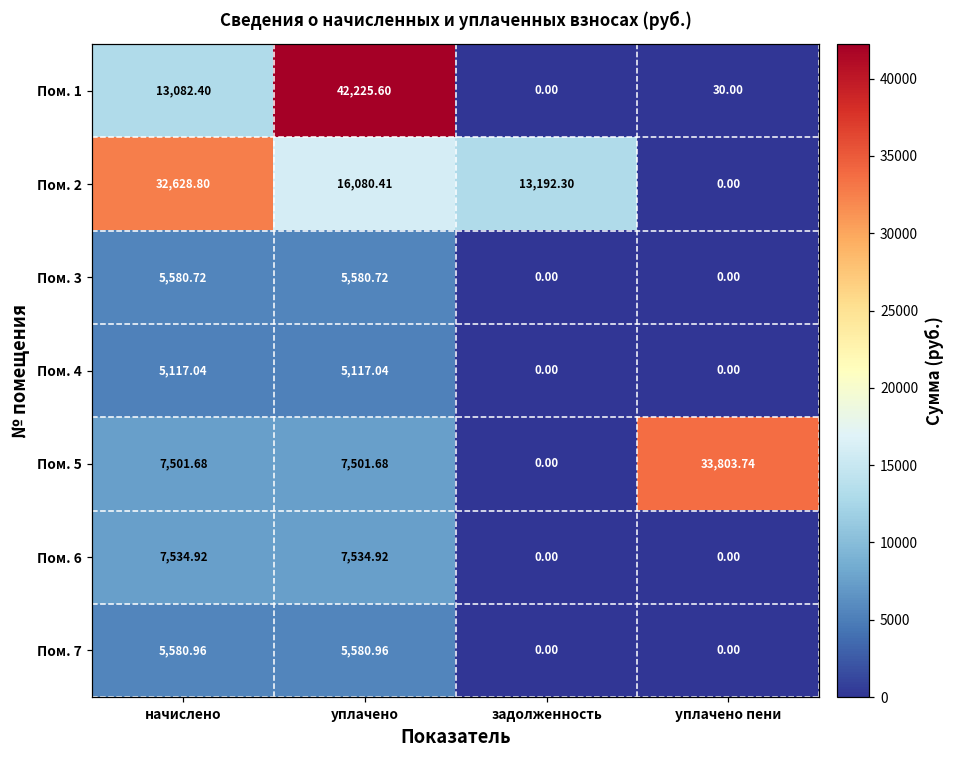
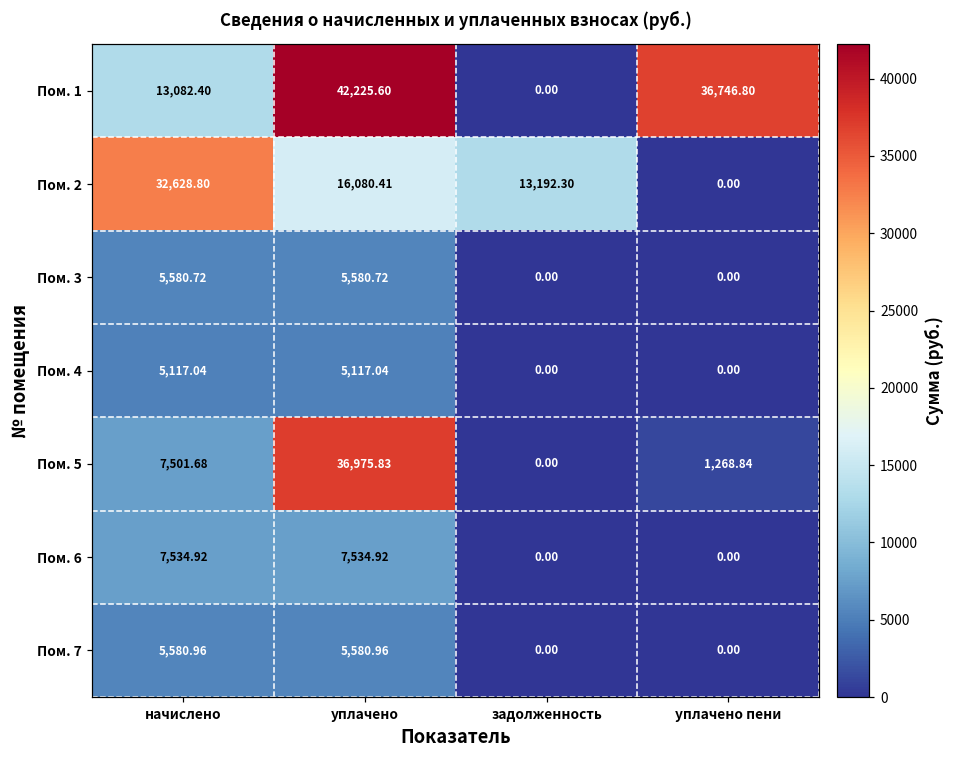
  {
    "Пом. 1": {
      "начислено": "13,082.40",
      "уплачено": "42,225.60",
      "задолженность": "0.00",
-     "уплачено пени": "30.00"
+     "уплачено пени": "36,746.80"
    },
    "Пом. 2": {
      "начислено": "32,628.80",
      "уплачено": "16,080.41",
      "задолженность": "13,192.30",
      "уплачено пени": "0.00"
    },
    "Пом. 3": {
      "начислено": "5,580.72",
      "уплачено": "5,580.72",
      "задолженность": "0.00",
      "уплачено пени": "0.00"
    },
    "Пом. 4": {
      "начислено": "5,117.04",
      "уплачено": "5,117.04",
      "задолженность": "0.00",
      "уплачено пени": "0.00"
    },
    "Пом. 5": {
      "начислено": "7,501.68",
-     "уплачено": "7,501.68",
+     "уплачено": "36,975.83",
      "задолженность": "0.00",
-     "уплачено пени": "33,803.74"
+     "уплачено пени": "1,268.84"
    },
    "Пом. 6": {
      "начислено": "7,534.92",
      "уплачено": "7,534.92",
      "задолженность": "0.00",
      "уплачено пени": "0.00"
    },
    "Пом. 7": {
      "начислено": "5,580.96",
      "уплачено": "5,580.96",
      "задолженность": "0.00",
      "уплачено пени": "0.00"
    }
  }
